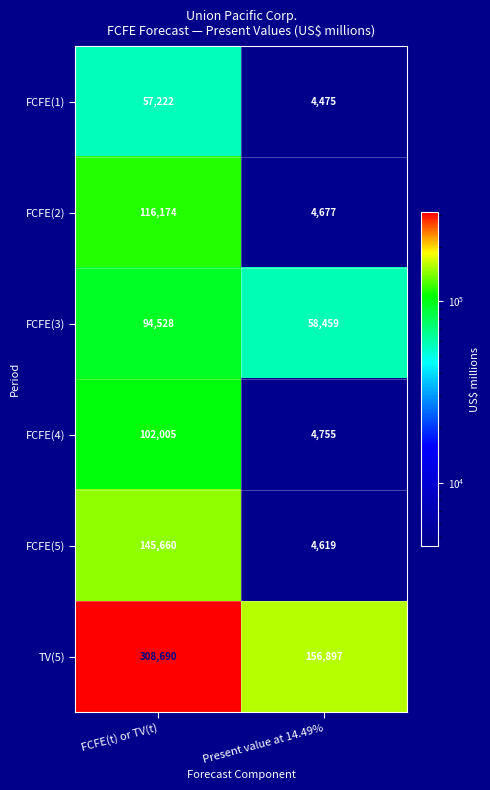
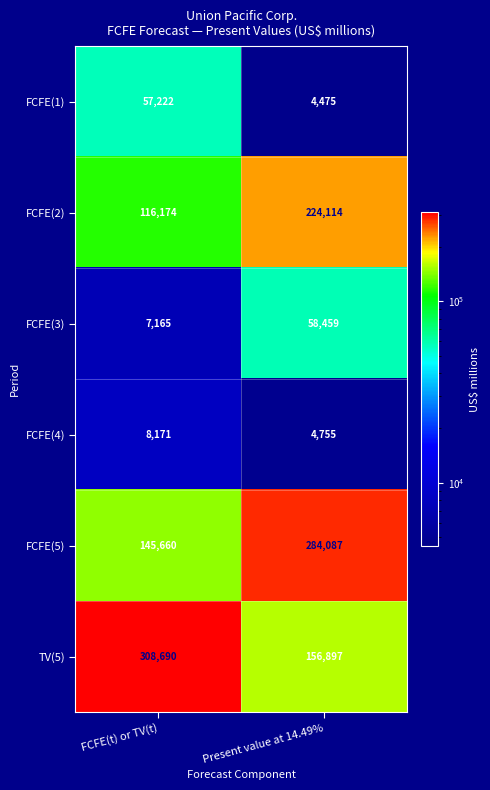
  {
    "FCFE(1)": {
      "FCFE(t) or TV(t)": "57,222",
      "Present value at 14.49%": "4,475"
    },
    "FCFE(2)": {
      "FCFE(t) or TV(t)": "116,174",
-     "Present value at 14.49%": "4,677"
+     "Present value at 14.49%": "224,114"
    },
    "FCFE(3)": {
-     "FCFE(t) or TV(t)": "94,528",
+     "FCFE(t) or TV(t)": "7,165",
      "Present value at 14.49%": "58,459"
    },
    "FCFE(4)": {
-     "FCFE(t) or TV(t)": "102,005",
+     "FCFE(t) or TV(t)": "8,171",
      "Present value at 14.49%": "4,755"
    },
    "FCFE(5)": {
      "FCFE(t) or TV(t)": "145,660",
-     "Present value at 14.49%": "4,619"
+     "Present value at 14.49%": "284,087"
    },
    "TV(5)": {
      "FCFE(t) or TV(t)": "308,690",
      "Present value at 14.49%": "156,897"
    }
  }
